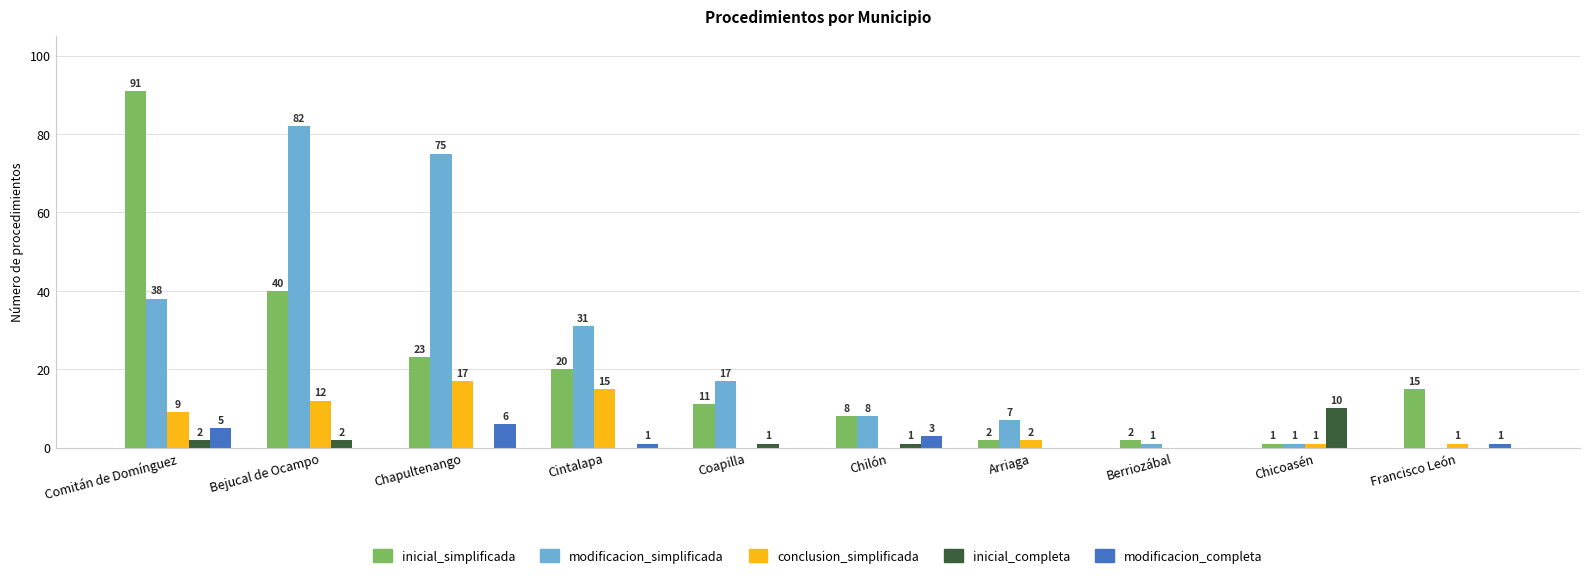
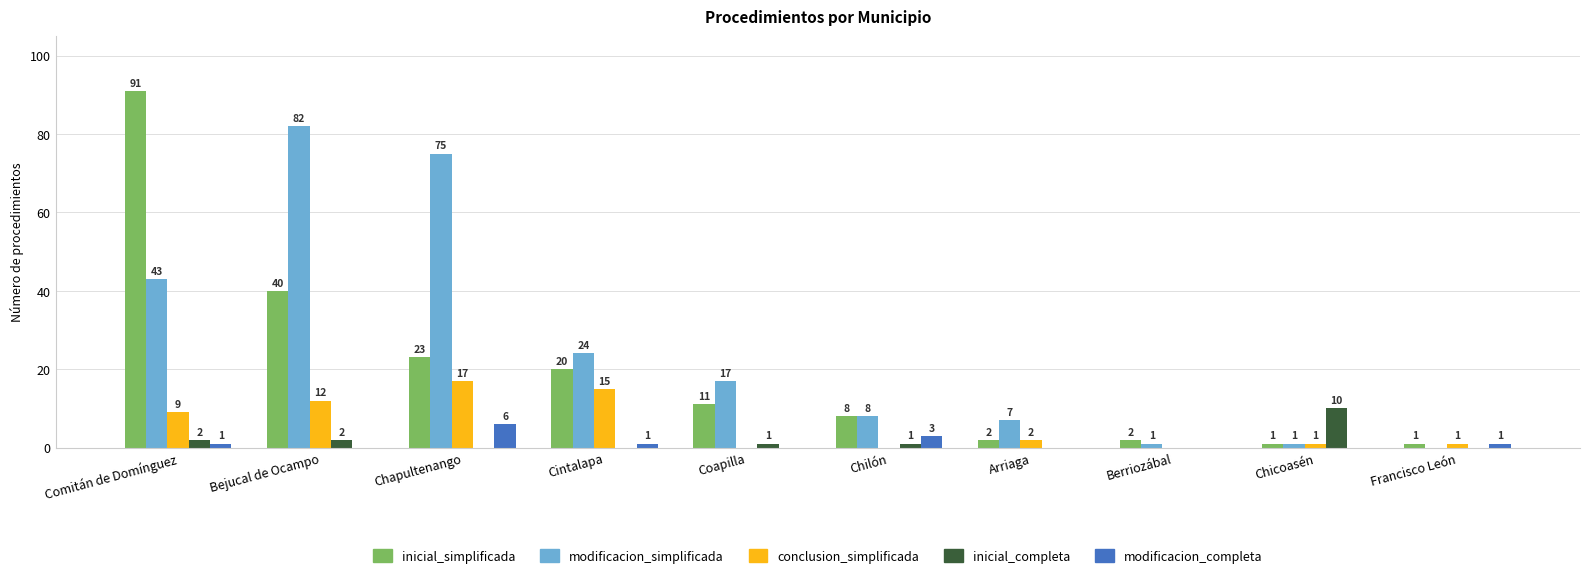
  {
    "inicial_simplificada": {
      "Comitán de Domínguez": 91,
      "Bejucal de Ocampo": 40,
      "Chapultenango": 23,
      "Cintalapa": 20,
      "Coapilla": 11,
      "Chilón": 8,
      "Arriaga": 2,
      "Berriozábal": 2,
      "Chicoasén": 1,
-     "Francisco León": 15
+     "Francisco León": 1
    },
    "modificacion_simplificada": {
-     "Comitán de Domínguez": 38,
+     "Comitán de Domínguez": 43,
      "Bejucal de Ocampo": 82,
      "Chapultenango": 75,
-     "Cintalapa": 31,
+     "Cintalapa": 24,
      "Coapilla": 17,
      "Chilón": 8,
      "Arriaga": 7,
      "Berriozábal": 1,
      "Chicoasén": 1
    },
    "conclusion_simplificada": {
      "Comitán de Domínguez": 9,
      "Bejucal de Ocampo": 12,
      "Chapultenango": 17,
      "Cintalapa": 15,
      "Arriaga": 2,
      "Chicoasén": 1,
      "Francisco León": 1
    },
    "inicial_completa": {
      "Comitán de Domínguez": 2,
      "Bejucal de Ocampo": 2,
      "Coapilla": 1,
      "Chilón": 1,
      "Chicoasén": 10
    },
    "modificacion_completa": {
-     "Comitán de Domínguez": 5,
+     "Comitán de Domínguez": 1,
      "Chapultenango": 6,
      "Cintalapa": 1,
      "Chilón": 3,
      "Francisco León": 1
    }
  }
